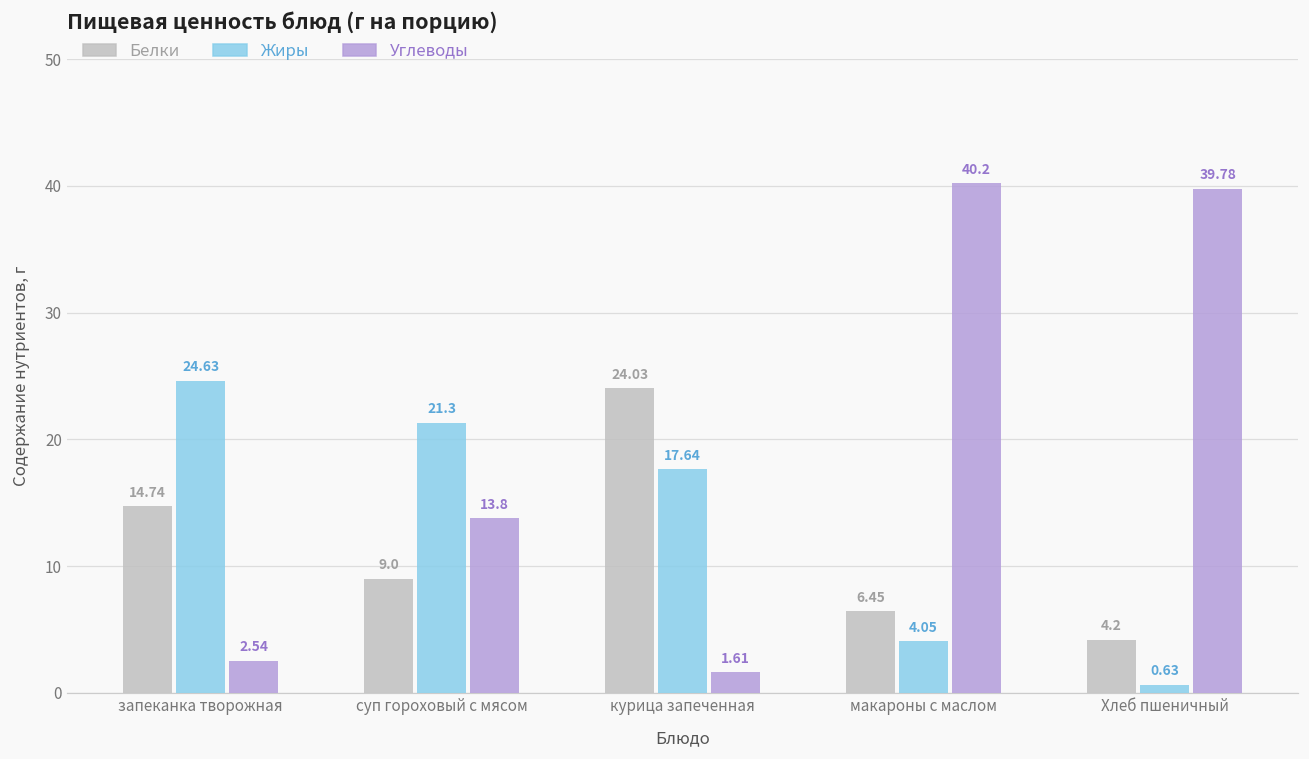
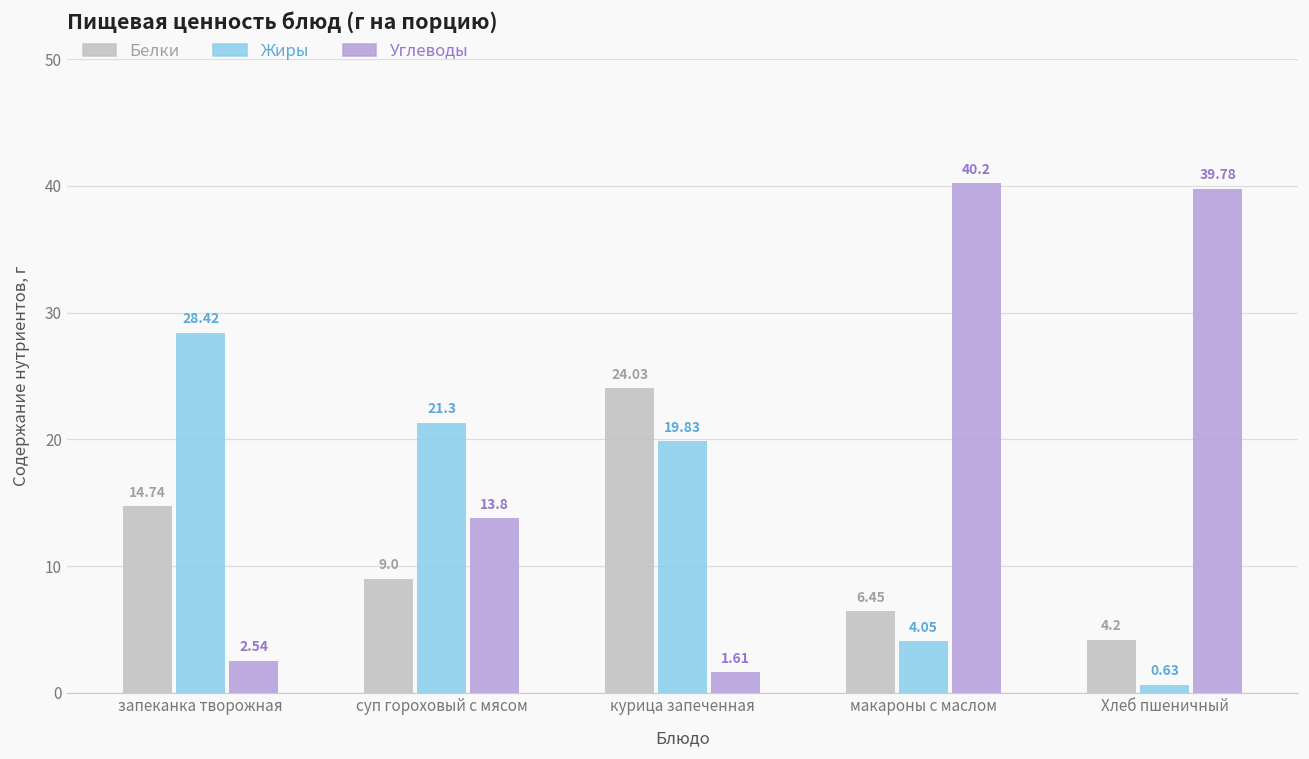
  {
    "Жиры": {
-     "запеканка творожная": 24.63,
+     "запеканка творожная": 28.42,
      "суп гороховый с мясом": 21.3,
-     "курица запеченная": 17.64,
+     "курица запеченная": 19.83,
      "макароны с маслом": 4.05,
      "Хлеб пшеничный": 0.63
    }
  }
